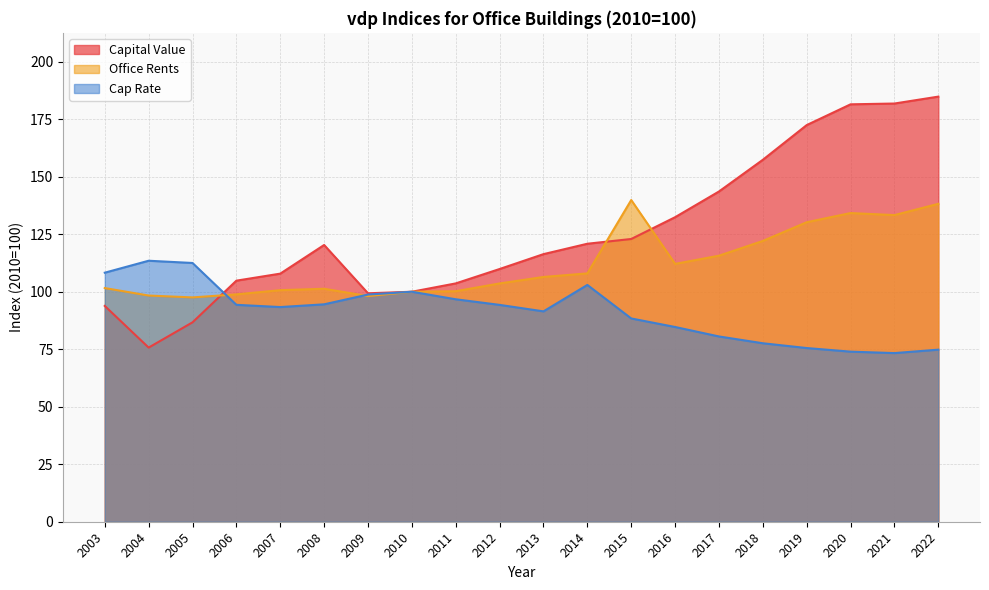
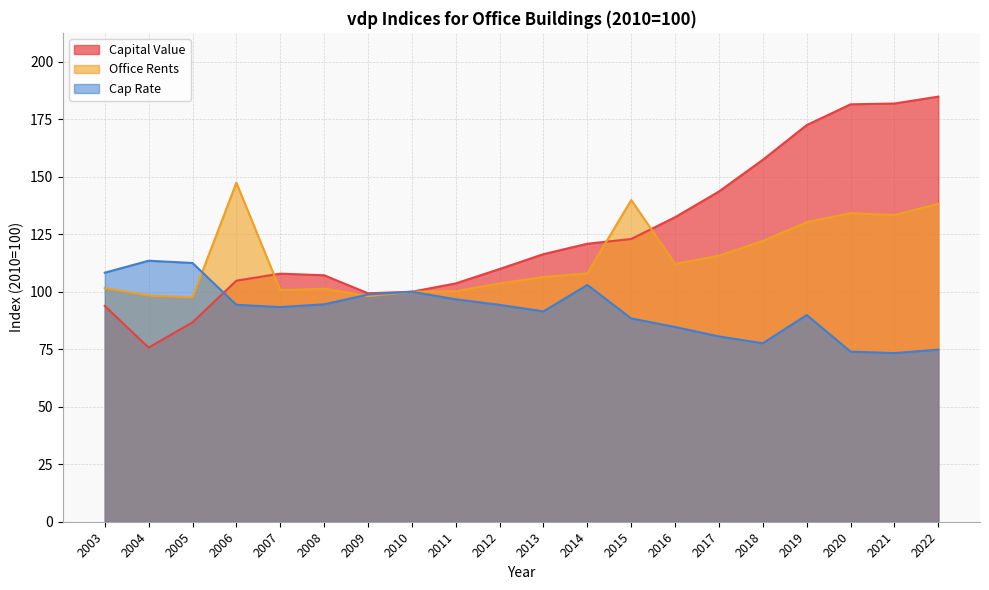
  {
    "Capital Value": {
      "2003": 94,
      "2004": 76,
      "2005": 87,
      "2006": 105,
      "2007": 108,
-     "2008": 120,
+     "2008": 107,
      "2011": 104,
      "2012": 110,
      "2013": 116,
      "2014": 121,
      "2015": 123,
      "2016": 132,
      "2017": 144,
      "2018": 157,
      "2019": 172,
      "2020": 181,
      "2021": 182,
      "2022": 185
    },
    "Office Rents": {
      "2003": 102,
      "2004": 98,
      "2005": 98,
-     "2006": 99,
+     "2006": 147,
      "2007": 101,
      "2008": 101,
      "2011": 100,
      "2012": 104,
      "2013": 106,
      "2014": 108,
      "2015": 140,
      "2016": 112,
      "2017": 116,
      "2018": 122,
      "2019": 130,
      "2020": 134,
      "2021": 133,
      "2022": 138
    },
    "Cap Rate": {
      "2003": 108,
      "2004": 113,
      "2005": 113,
      "2006": 94,
      "2007": 93,
      "2008": 95,
      "2011": 97,
      "2012": 94,
      "2013": 91,
      "2014": 103,
      "2015": 88,
      "2016": 85,
      "2017": 81,
      "2018": 78,
-     "2019": 76,
+     "2019": 90,
      "2020": 74,
      "2021": 73,
      "2022": 75
    }
  }
